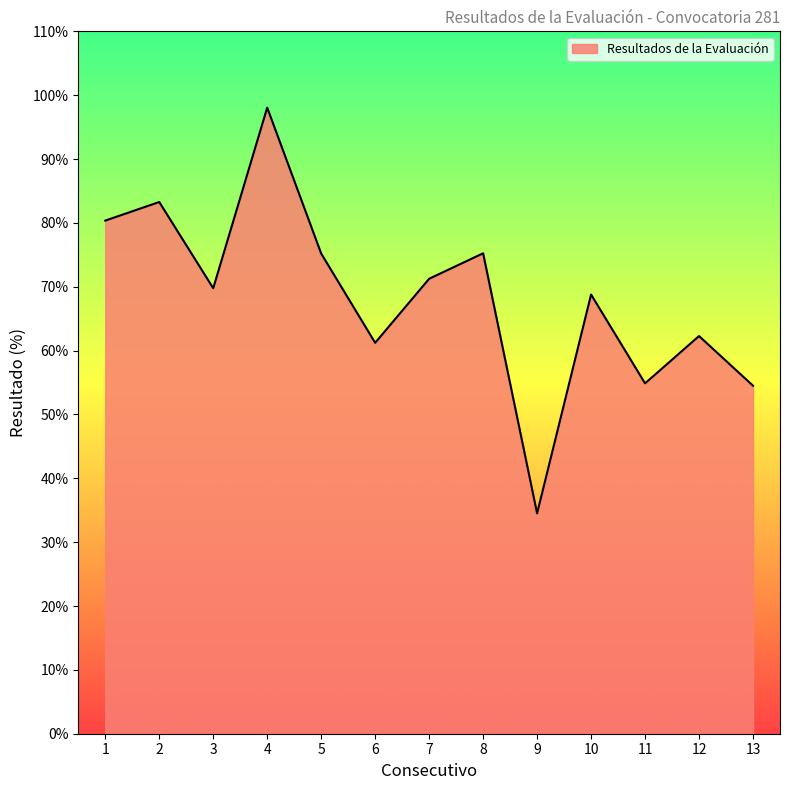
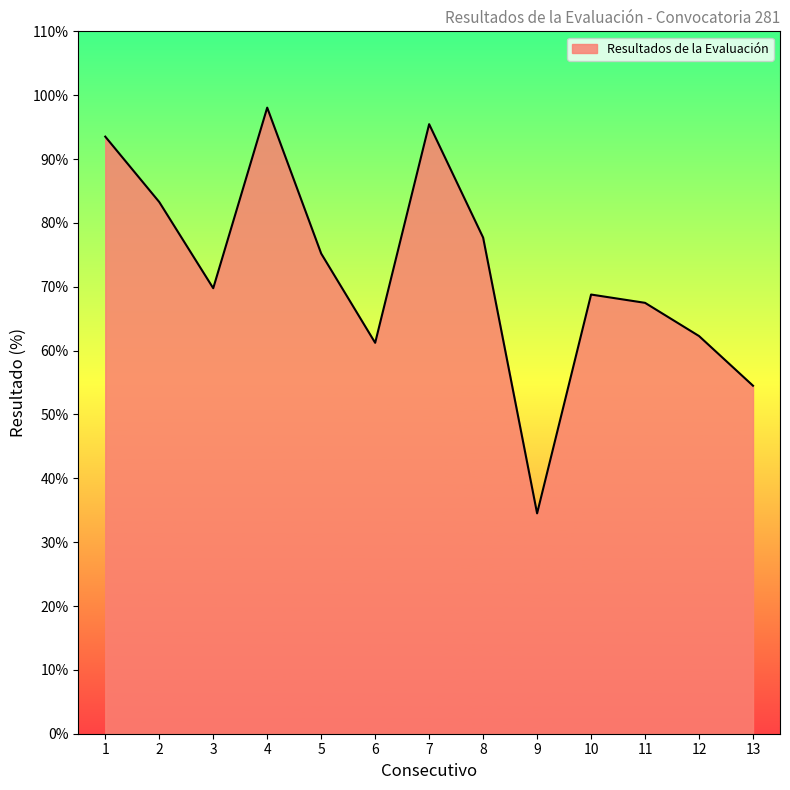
  {
-   "1": "80%",
+   "1": "94%",
    "2": "83%",
    "3": "70%",
    "4": "98%",
    "5": "75%",
    "6": "61%",
-   "7": "71%",
-   "8": "75%",
+   "7": "95%",
+   "8": "78%",
    "9": "35%",
    "10": "69%",
-   "11": "55%",
+   "11": "67%",
    "12": "62%",
    "13": "55%"
  }
